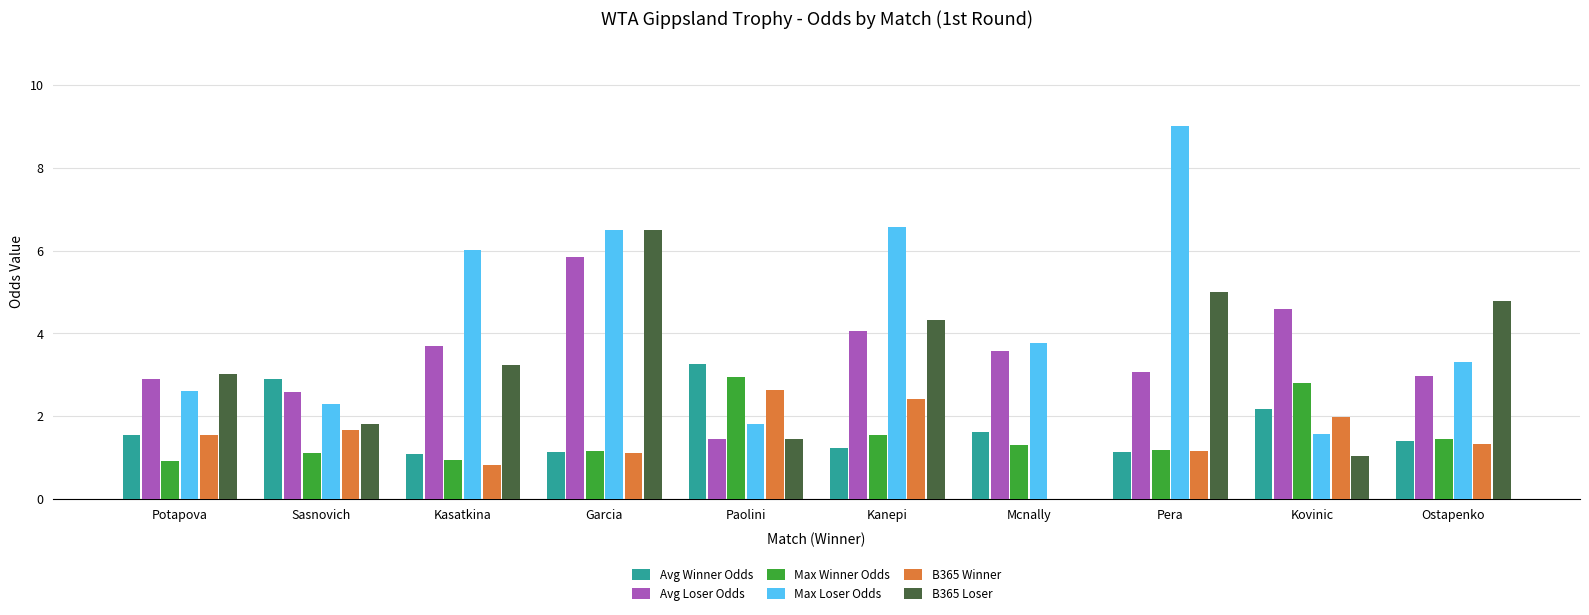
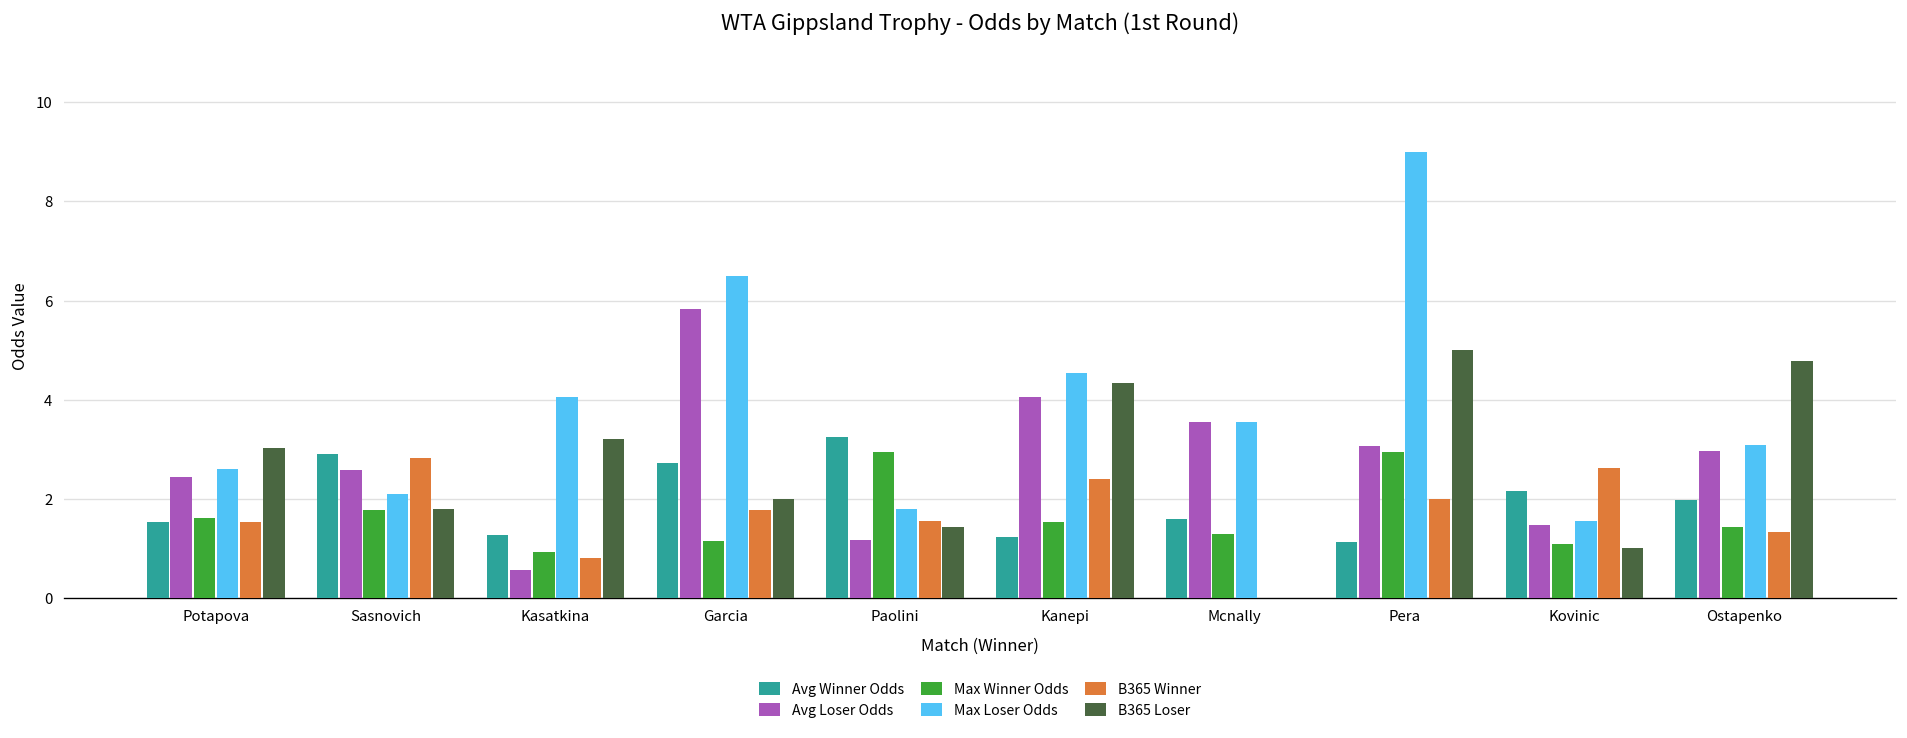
  {
    "Avg Winner Odds": {
      "Potapova": 1.5,
      "Sasnovich": 2.9,
-     "Kasatkina": 1.1,
-     "Garcia": 1.1,
+     "Kasatkina": 1.3,
+     "Garcia": 2.7,
      "Paolini": 3.3,
      "Kanepi": 1.2,
      "Mcnally": 1.6,
      "Pera": 1.1,
      "Kovinic": 2.2,
-     "Ostapenko": 1.4
+     "Ostapenko": 2.0
    },
    "Avg Loser Odds": {
-     "Potapova": 2.9,
+     "Potapova": 2.5,
      "Sasnovich": 2.6,
-     "Kasatkina": 3.7,
+     "Kasatkina": 0.6,
      "Garcia": 5.8,
-     "Paolini": 1.5,
+     "Paolini": 1.2,
      "Kanepi": 4.1,
      "Mcnally": 3.6,
      "Pera": 3.1,
-     "Kovinic": 4.6,
+     "Kovinic": 1.5,
      "Ostapenko": 3.0
    },
    "Max Winner Odds": {
-     "Potapova": 0.9,
-     "Sasnovich": 1.1,
+     "Potapova": 1.6,
+     "Sasnovich": 1.8,
      "Kasatkina": 0.9,
      "Garcia": 1.2,
      "Paolini": 3.0,
      "Kanepi": 1.5,
      "Mcnally": 1.3,
-     "Pera": 1.2,
-     "Kovinic": 2.8,
+     "Pera": 3.0,
+     "Kovinic": 1.1,
      "Ostapenko": 1.4
    },
    "Max Loser Odds": {
      "Potapova": 2.6,
-     "Sasnovich": 2.3,
-     "Kasatkina": 6.0,
+     "Sasnovich": 2.1,
+     "Kasatkina": 4.1,
      "Garcia": 6.5,
      "Paolini": 1.8,
-     "Kanepi": 6.6,
-     "Mcnally": 3.8,
+     "Kanepi": 4.6,
+     "Mcnally": 3.6,
      "Pera": 9.0,
      "Kovinic": 1.6,
-     "Ostapenko": 3.3
+     "Ostapenko": 3.1
    },
    "B365 Winner": {
      "Potapova": 1.5,
-     "Sasnovich": 1.7,
+     "Sasnovich": 2.8,
      "Kasatkina": 0.8,
-     "Garcia": 1.1,
-     "Paolini": 2.6,
+     "Garcia": 1.8,
+     "Paolini": 1.6,
      "Kanepi": 2.4,
      "Mcnally": 0.0,
-     "Pera": 1.2,
-     "Kovinic": 2.0,
+     "Pera": 2.0,
+     "Kovinic": 2.6,
      "Ostapenko": 1.3
    },
    "B365 Loser": {
      "Potapova": 3.0,
      "Sasnovich": 1.8,
      "Kasatkina": 3.2,
-     "Garcia": 6.5,
+     "Garcia": 2.0,
      "Paolini": 1.4,
      "Kanepi": 4.3,
      "Mcnally": 0.0,
      "Pera": 5.0,
      "Kovinic": 1.0,
      "Ostapenko": 4.8
    }
  }
